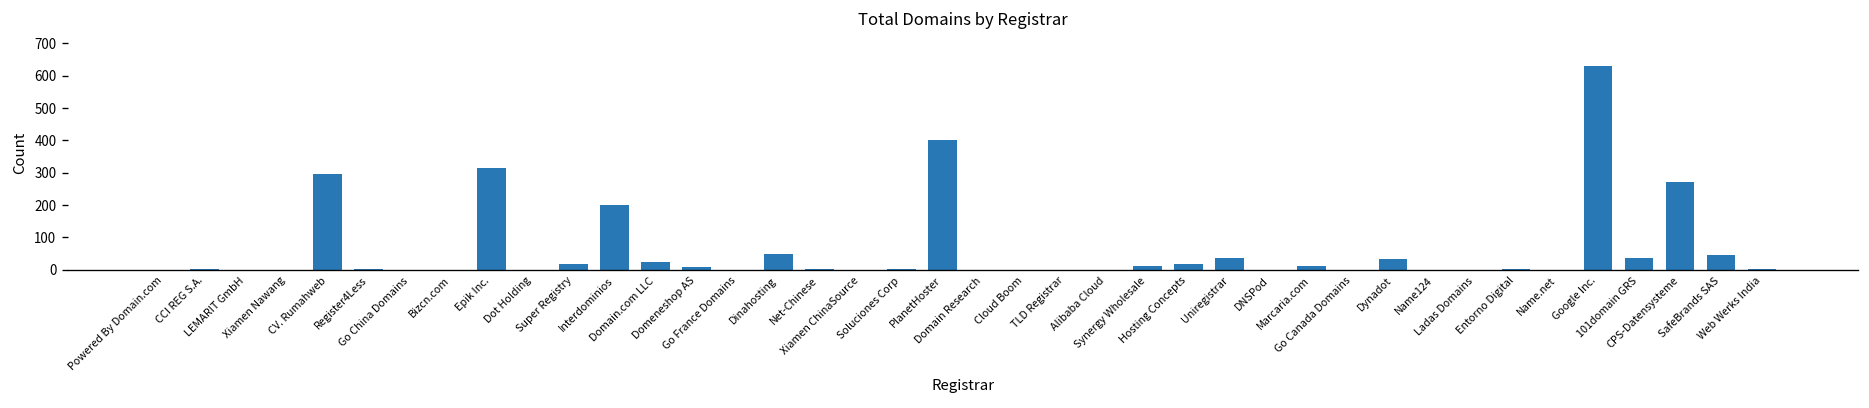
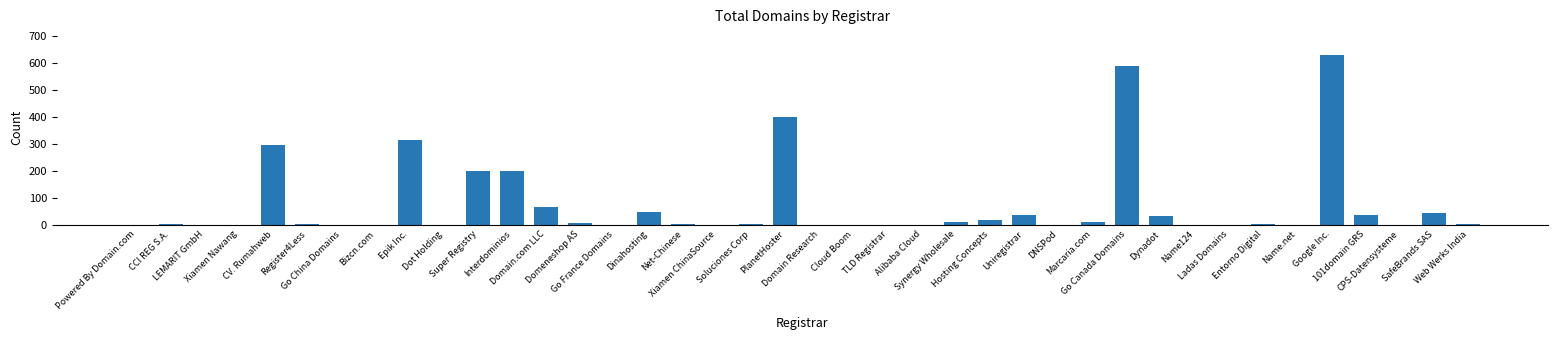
  {
    "Powered By Domain.com": 0,
    "LEMARIT GmbH": 0,
    "Xiamen Nawang": 0,
    "CV. Rumahweb": 300,
    "Go China Domains": 0,
    "Bizcn.com": 0,
    "Epik Inc.": 310,
    "Dot Holding": 0,
-   "Super Registry": 20,
+   "Super Registry": 200,
    "Interdominios": 200,
-   "Domain.com LLC": 20,
+   "Domain.com LLC": 70,
    "Go France Domains": 0,
    "Dinahosting": 50,
    "Xiamen ChinaSource": 0,
    "PlanetHoster": 400,
    "Domain Research": 0,
    "Cloud Boom": 0,
    "TLD Registrar": 0,
    "Alibaba Cloud": 0,
    "Synergy Wholesale": 10,
    "Hosting Concepts": 20,
    "Uniregistrar": 40,
    "DNSPod": 0,
    "Marcaria.com": 10,
-   "Go Canada Domains": 0,
+   "Go Canada Domains": 590,
    "Dynadot": 30,
    "Name124": 0,
    "Ladas Domains": 0,
    "Name.net": 0,
    "Google Inc.": 630,
    "101domain GRS": 40,
-   "CPS-Datensysteme": 270,
+   "CPS-Datensysteme": 0,
    "SafeBrands SAS": 40
  }
